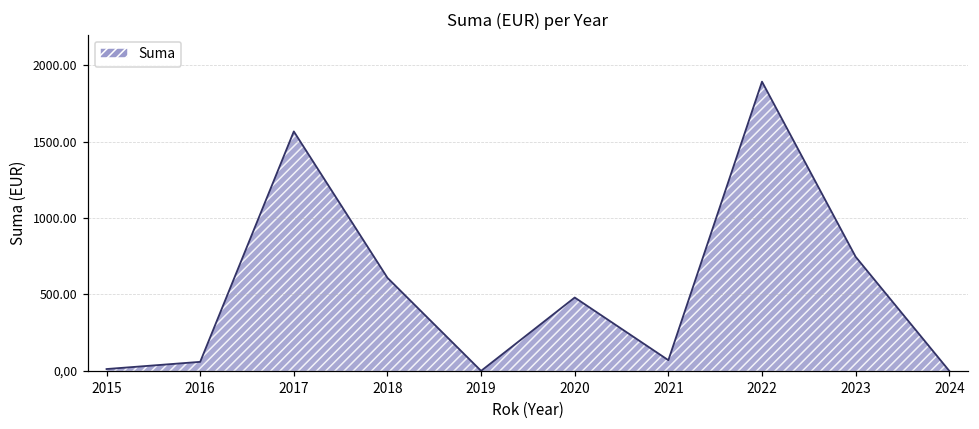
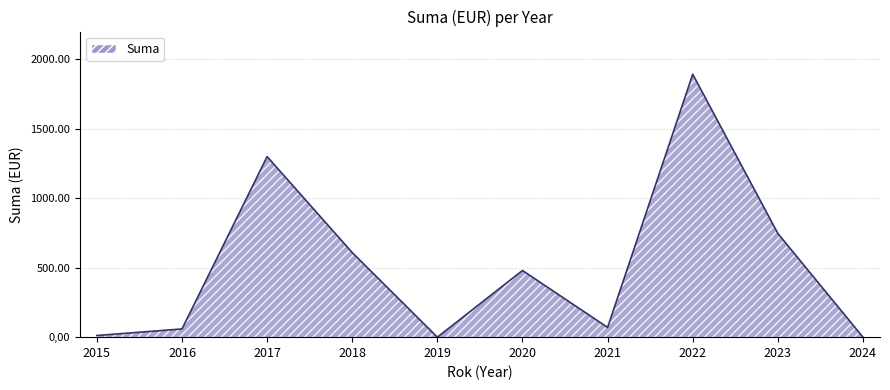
  {
    "2015": 10,
    "2016": 60,
-   "2017": 1570,
+   "2017": 1300,
    "2018": 610,
    "2019": 0,
    "2020": 480,
    "2021": 70,
    "2022": 1890,
    "2023": 750,
    "2024": 0
  }
